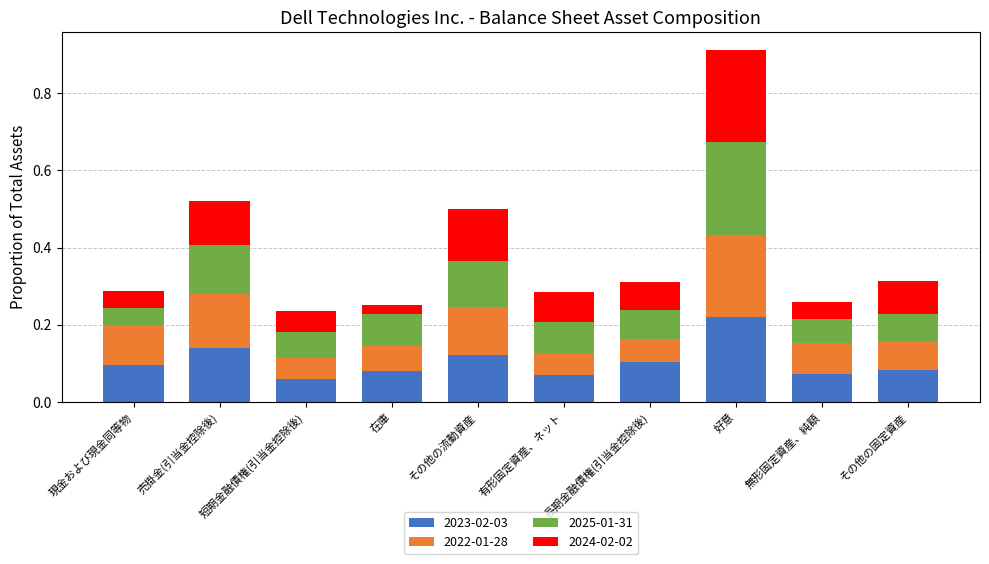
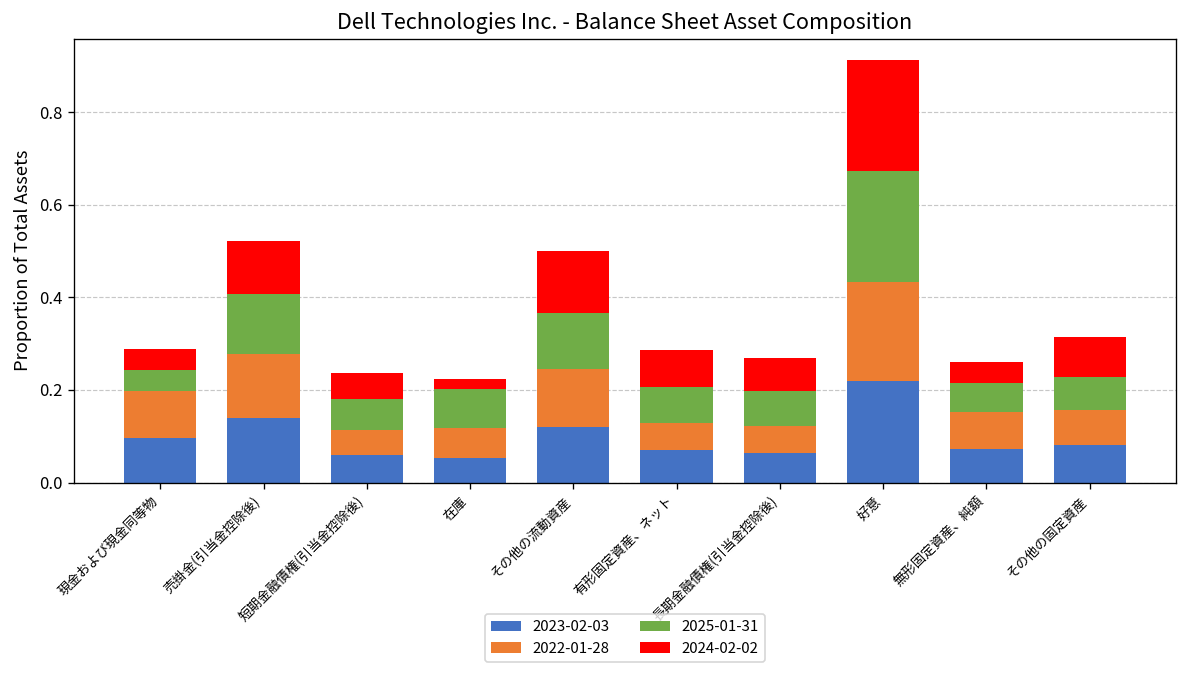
  {
    "2023-02-03": {
      "現金および現金同等物": 0.10,
      "売掛金(引当金控除後)": 0.14,
      "短期金融債権(引当金控除後)": 0.06,
-     "在庫": 0.08,
+     "在庫": 0.05,
      "その他の流動資産": 0.12,
      "有形固定資産、ネット": 0.07,
-     "長期金融債権(引当金控除後)": 0.10,
+     "長期金融債権(引当金控除後)": 0.06,
      "好意": 0.22,
      "無形固定資産、純額": 0.07,
      "その他の固定資産": 0.08
    },
    "2022-01-28": {
      "現金および現金同等物": 0.10,
      "売掛金(引当金控除後)": 0.14,
      "短期金融債権(引当金控除後)": 0.05,
      "在庫": 0.06,
      "その他の流動資産": 0.12,
      "有形固定資産、ネット": 0.06,
      "長期金融債権(引当金控除後)": 0.06,
      "好意": 0.21,
      "無形固定資産、純額": 0.08,
      "その他の固定資産": 0.08
    },
    "2025-01-31": {
      "現金および現金同等物": 0.05,
      "売掛金(引当金控除後)": 0.13,
      "短期金融債権(引当金控除後)": 0.07,
      "在庫": 0.08,
      "その他の流動資産": 0.12,
      "有形固定資産、ネット": 0.08,
      "長期金融債権(引当金控除後)": 0.07,
      "好意": 0.24,
      "無形固定資産、純額": 0.06,
      "その他の固定資産": 0.07
    },
    "2024-02-02": {
      "現金および現金同等物": 0.04,
      "売掛金(引当金控除後)": 0.11,
      "短期金融債権(引当金控除後)": 0.06,
      "在庫": 0.02,
      "その他の流動資産": 0.13,
      "有形固定資産、ネット": 0.08,
      "長期金融債権(引当金控除後)": 0.07,
      "好意": 0.24,
      "無形固定資産、純額": 0.04,
      "その他の固定資産": 0.09
    }
  }
